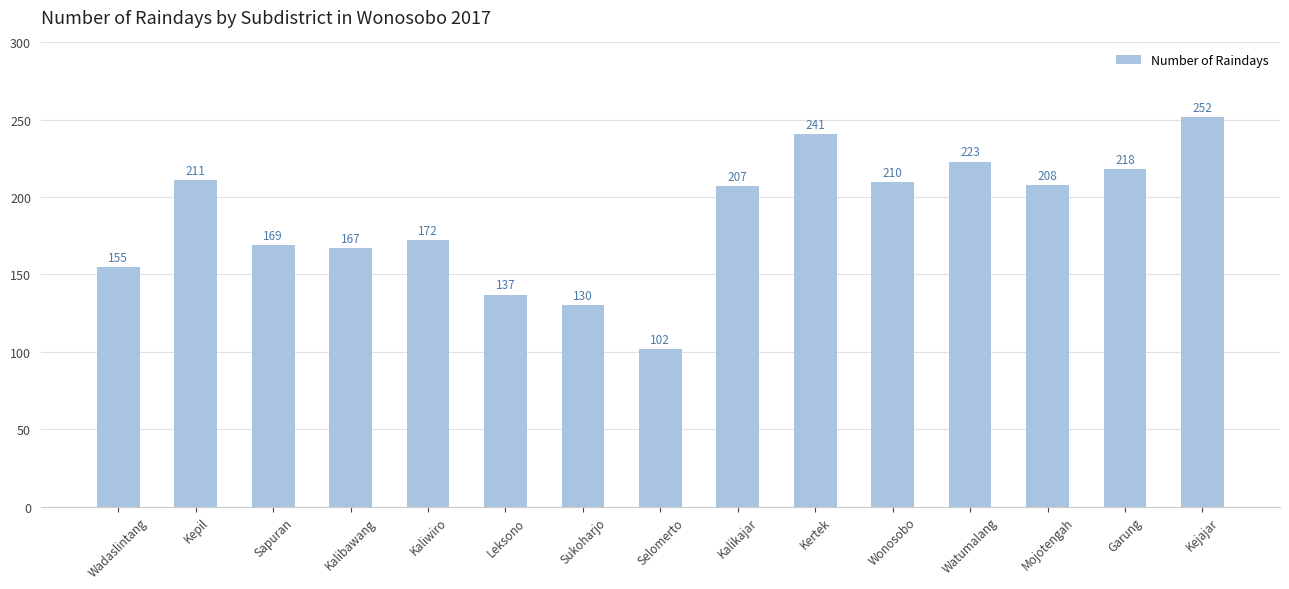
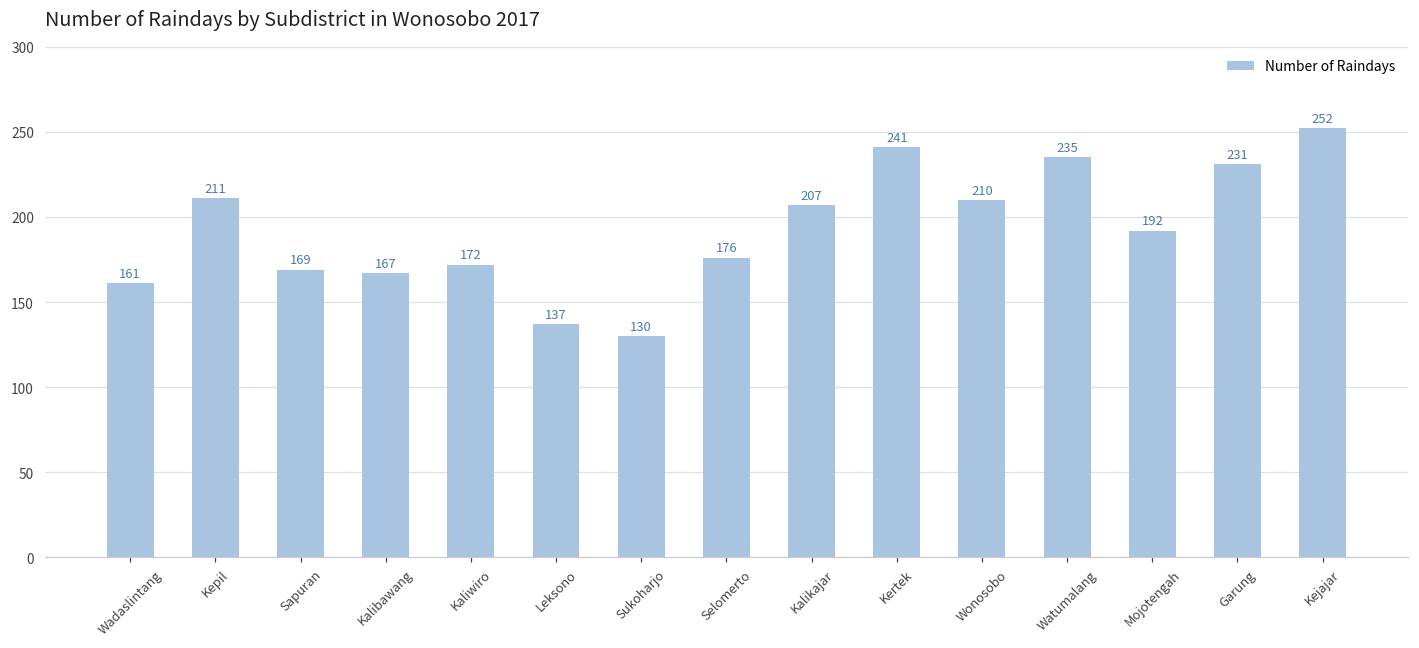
  {
-   "Wadaslintang": 155,
+   "Wadaslintang": 161,
    "Kepil": 211,
    "Sapuran": 169,
    "Kalibawang": 167,
    "Kaliwiro": 172,
    "Leksono": 137,
    "Sukoharjo": 130,
-   "Selomerto": 102,
+   "Selomerto": 176,
    "Kalikajar": 207,
    "Kertek": 241,
    "Wonosobo": 210,
-   "Watumalang": 223,
-   "Mojotengah": 208,
-   "Garung": 218,
+   "Watumalang": 235,
+   "Mojotengah": 192,
+   "Garung": 231,
    "Kejajar": 252
  }
